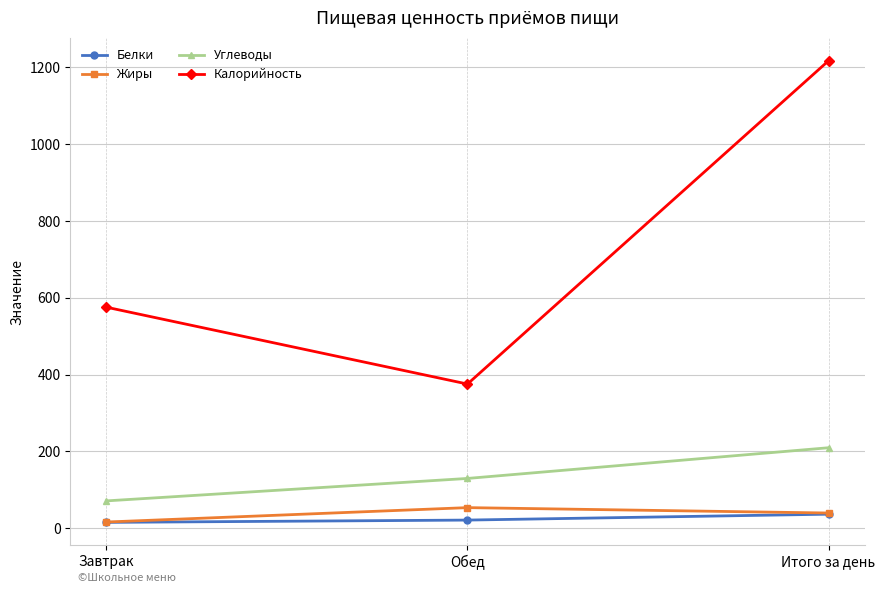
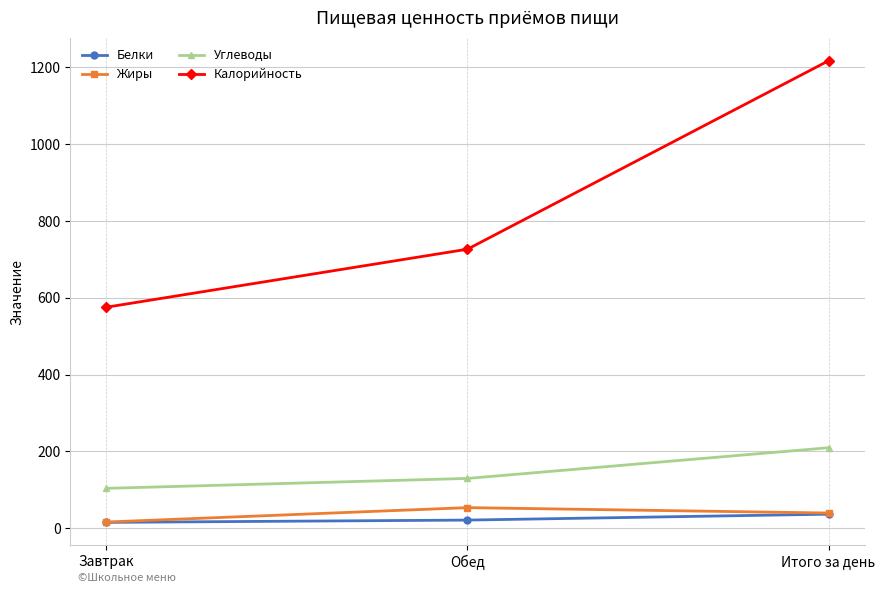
  {
    "Белки": {
      "Обед": 20
    },
    "Жиры": {
      "Обед": 50
    },
    "Углеводы": {
-     "Завтрак": 70,
+     "Завтрак": 100,
      "Обед": 130,
      "Итого за день": 210
    },
    "Калорийность": {
      "Завтрак": 580,
-     "Обед": 380,
+     "Обед": 730,
      "Итого за день": 1220
    }
  }
